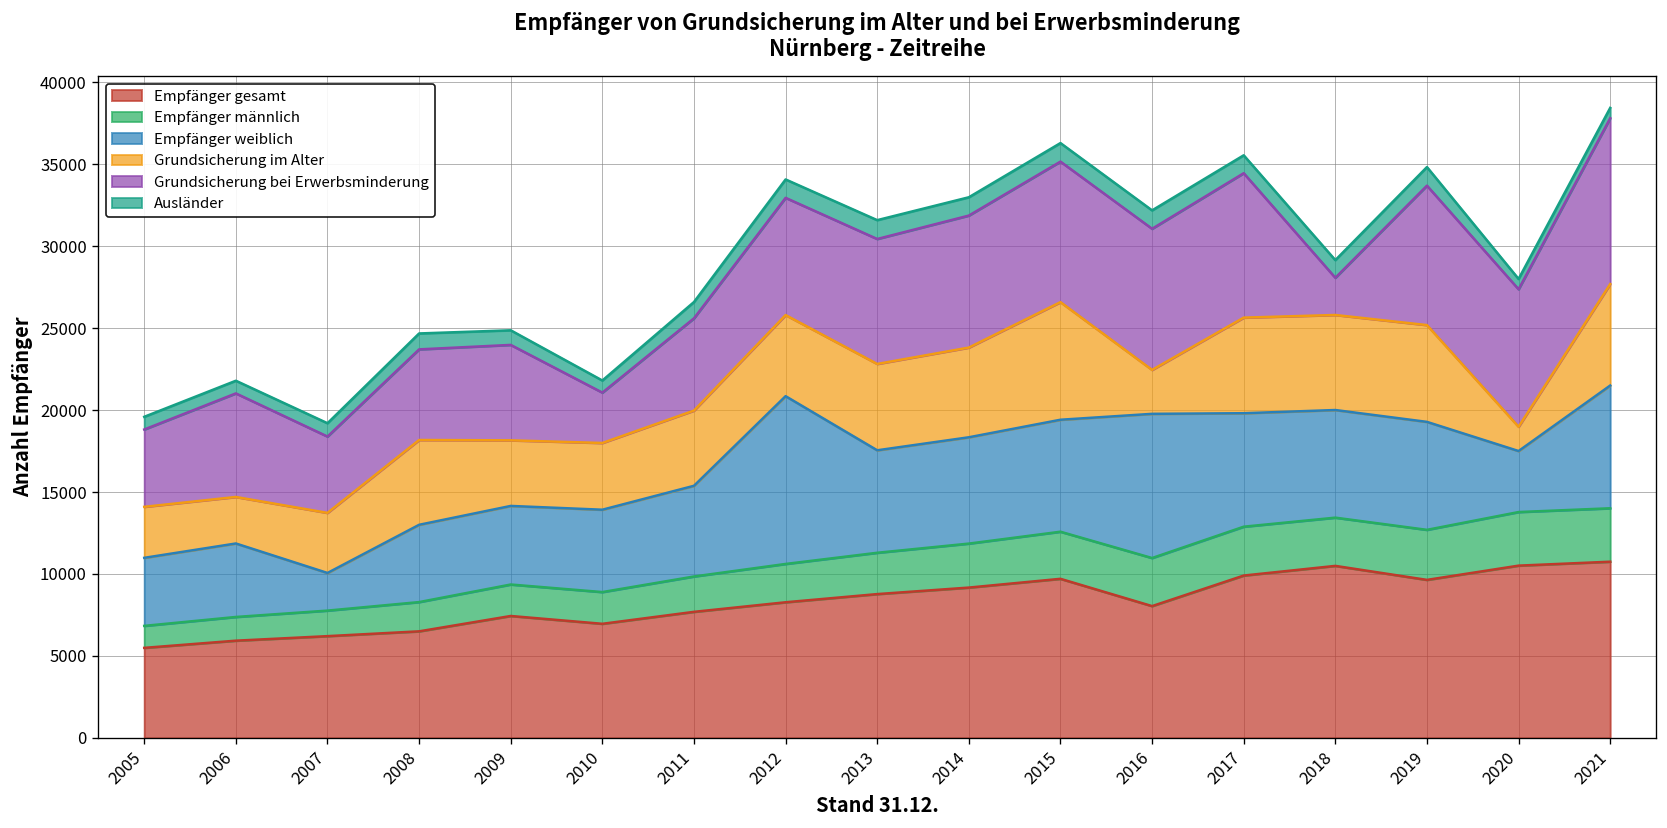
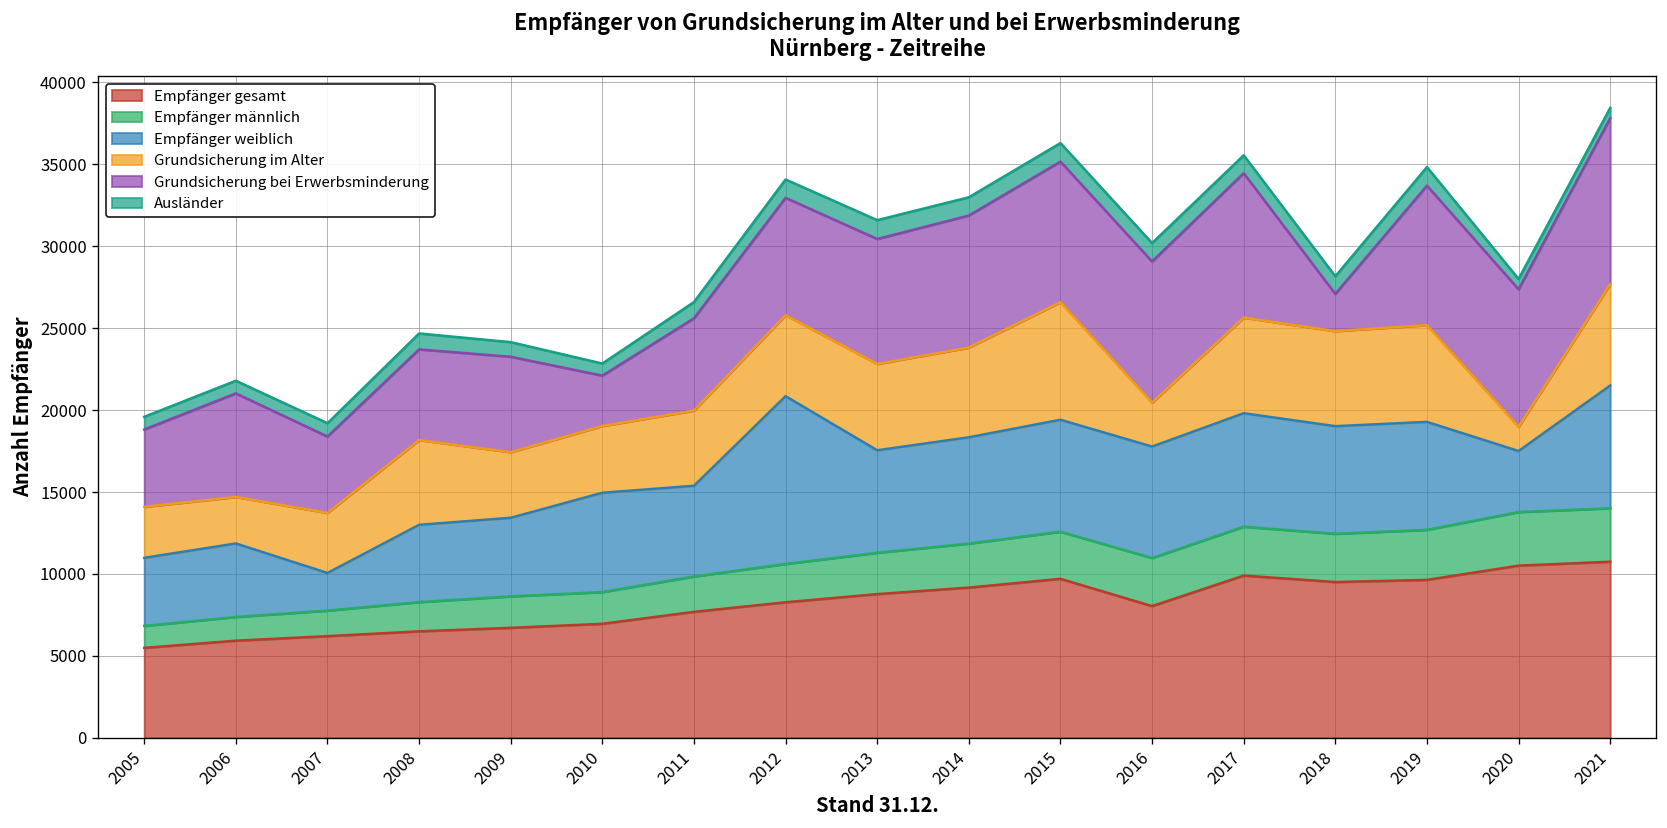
  {
    "Empfänger gesamt": {
      "2005": 5500,
      "2006": 5900,
      "2007": 6200,
      "2008": 6500,
-     "2009": 7400,
+     "2009": 6700,
      "2010": 7000,
      "2011": 7700,
      "2012": 8300,
      "2013": 8800,
      "2014": 9200,
      "2015": 9700,
      "2016": 8000,
      "2017": 9900,
-     "2018": 10500,
+     "2018": 9500,
      "2019": 9600,
      "2020": 10500,
      "2021": 10800
    },
    "Empfänger weiblich": {
      "2005": 4200,
      "2006": 4500,
      "2007": 2300,
      "2008": 4700,
      "2009": 4800,
-     "2010": 5000,
+     "2010": 6100,
      "2011": 5500,
      "2012": 10200,
      "2013": 6300,
      "2014": 6500,
      "2015": 6800,
-     "2016": 8800,
+     "2016": 6800,
      "2017": 6900,
      "2018": 6600,
      "2019": 6600,
      "2020": 3700,
      "2021": 7500
    },
    "Grundsicherung im Alter": {
      "2005": 3100,
      "2006": 2800,
      "2007": 3700,
      "2008": 5200,
      "2009": 4000,
      "2010": 4100,
      "2011": 4600,
      "2012": 4900,
      "2013": 5300,
      "2014": 5500,
      "2015": 7200,
      "2016": 2700,
      "2017": 5800,
      "2018": 5800,
      "2019": 5900,
      "2020": 1500,
      "2021": 6200
    },
    "Grundsicherung bei Erwerbsminderung": {
      "2005": 4700,
      "2006": 6300,
      "2007": 4700,
      "2008": 5500,
      "2009": 5800,
      "2010": 3100,
      "2011": 5600,
      "2012": 7200,
      "2013": 7600,
      "2014": 8100,
      "2015": 8600,
      "2016": 8600,
      "2017": 8800,
      "2018": 2300,
      "2019": 8500,
      "2020": 8400,
      "2021": 10100
    }
  }
